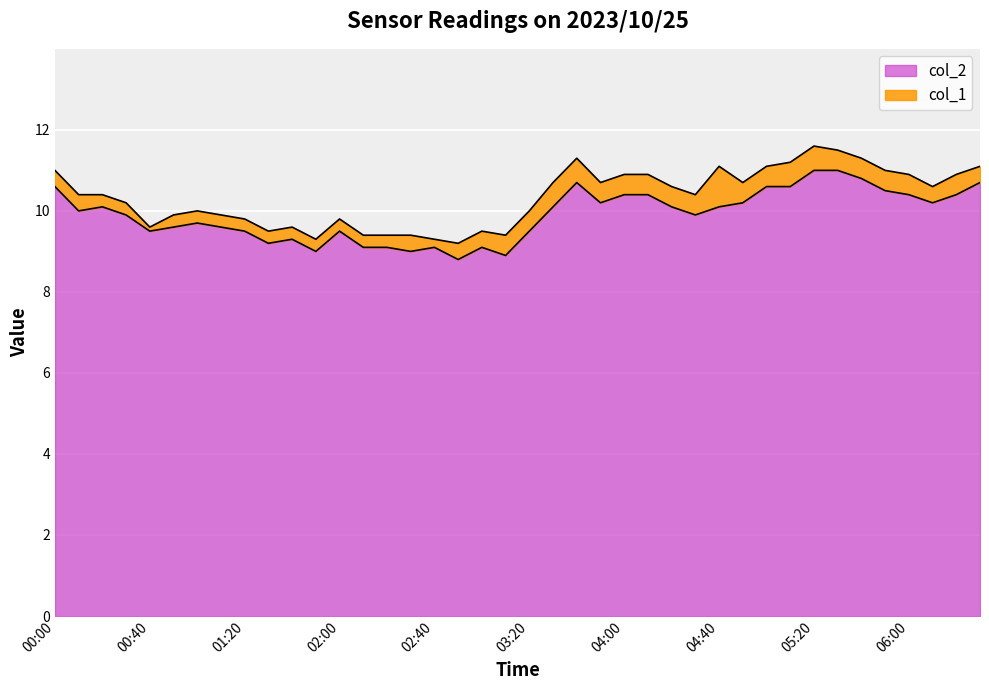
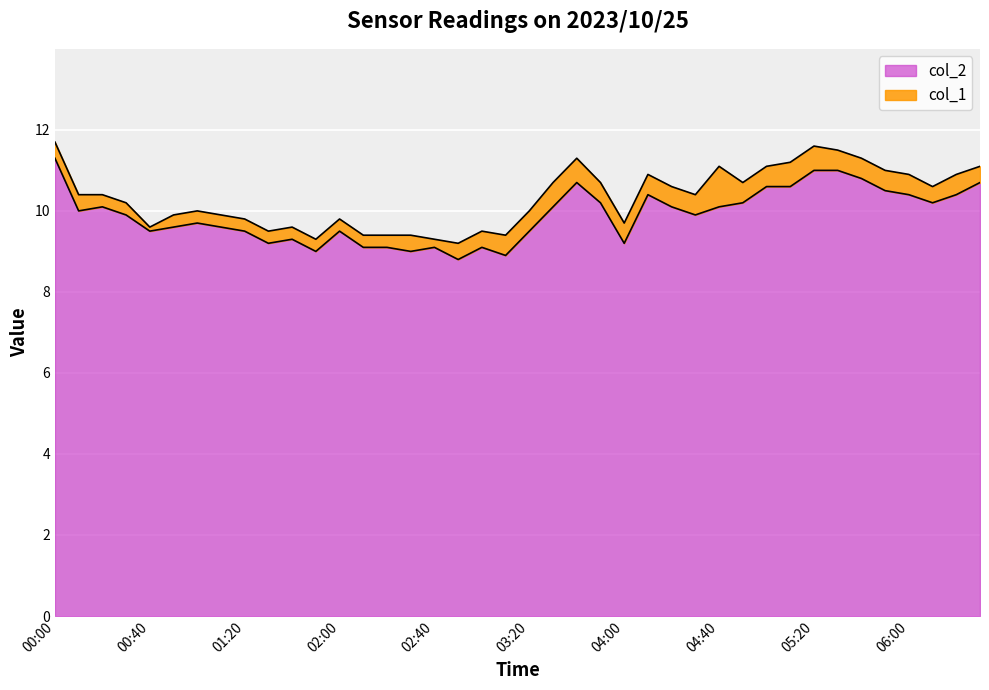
  {
    "col_2": {
-     "00:00": 10.6,
+     "00:00": 11.3,
      "00:40": 9.5,
      "01:20": 9.5,
      "02:00": 9.5,
      "02:40": 9.1,
      "03:20": 9.5,
-     "04:00": 10.4,
+     "04:00": 9.2,
      "04:40": 10.1,
      "05:20": 11.0,
      "06:00": 10.4
    },
    "col_1": {
      "00:00": 0.4,
      "00:40": 0.1,
      "01:20": 0.3,
      "02:00": 0.3,
      "02:40": 0.2,
      "03:20": 0.5,
      "04:00": 0.5,
      "04:40": 1.0,
      "05:20": 0.6,
      "06:00": 0.5
    }
  }
